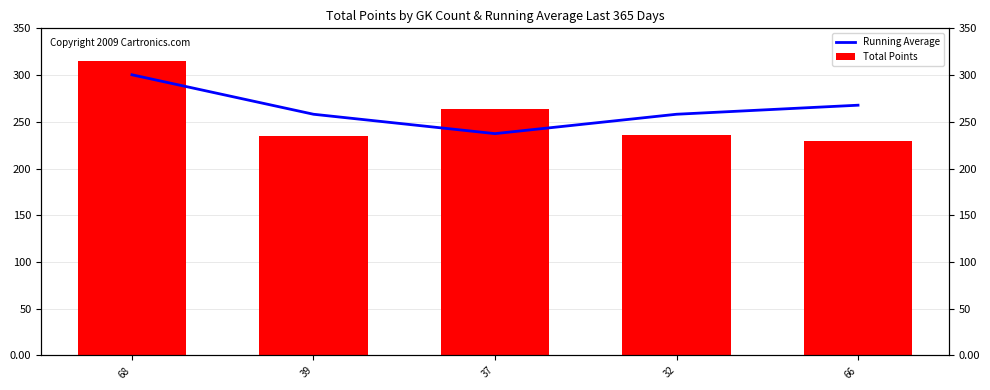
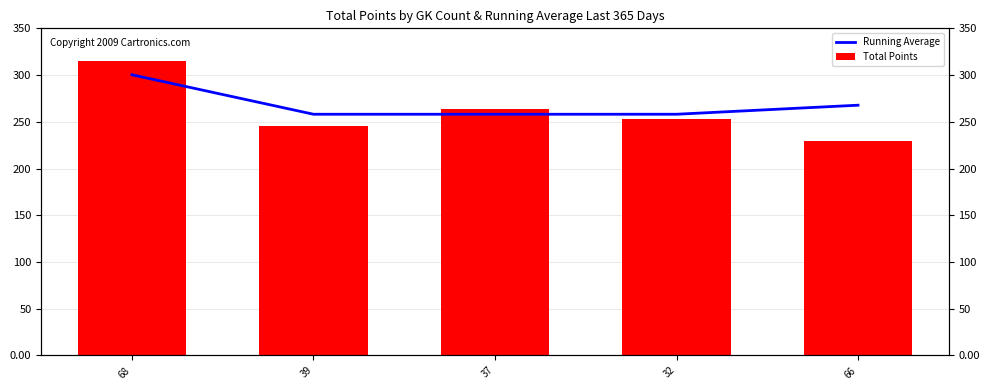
  {
    "Running Average": {
      "68": 300,
      "39": 260,
-     "37": 240,
+     "37": 260,
      "32": 260,
      "66": 270
    },
    "Total Points": {
-     "39": 230,
+     "39": 250,
      "37": 260,
-     "32": 240,
+     "32": 250,
      "66": 230
    }
  }
